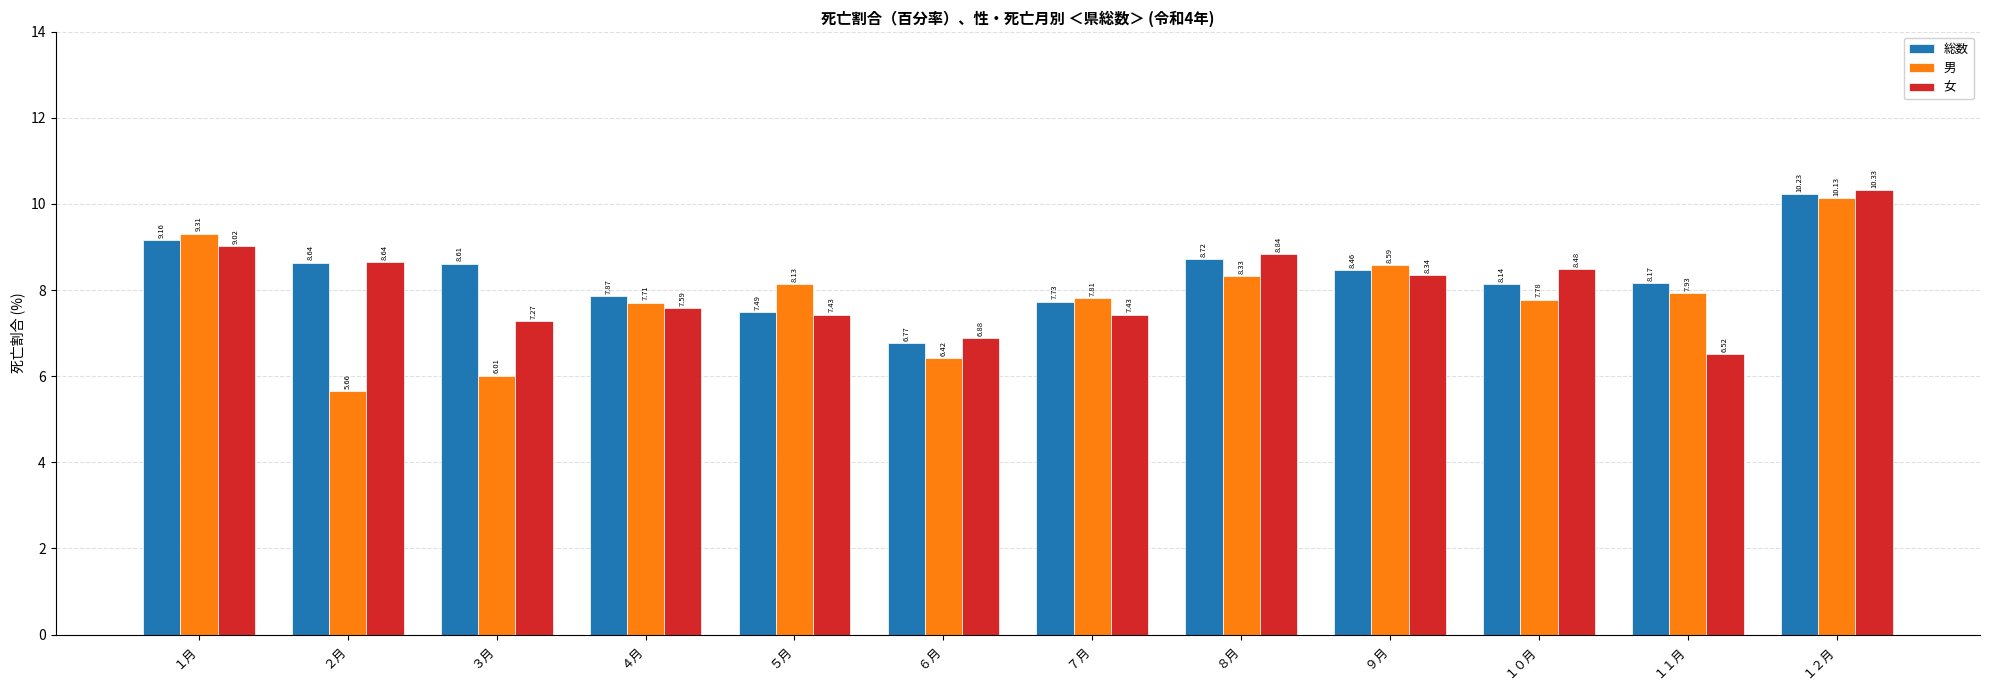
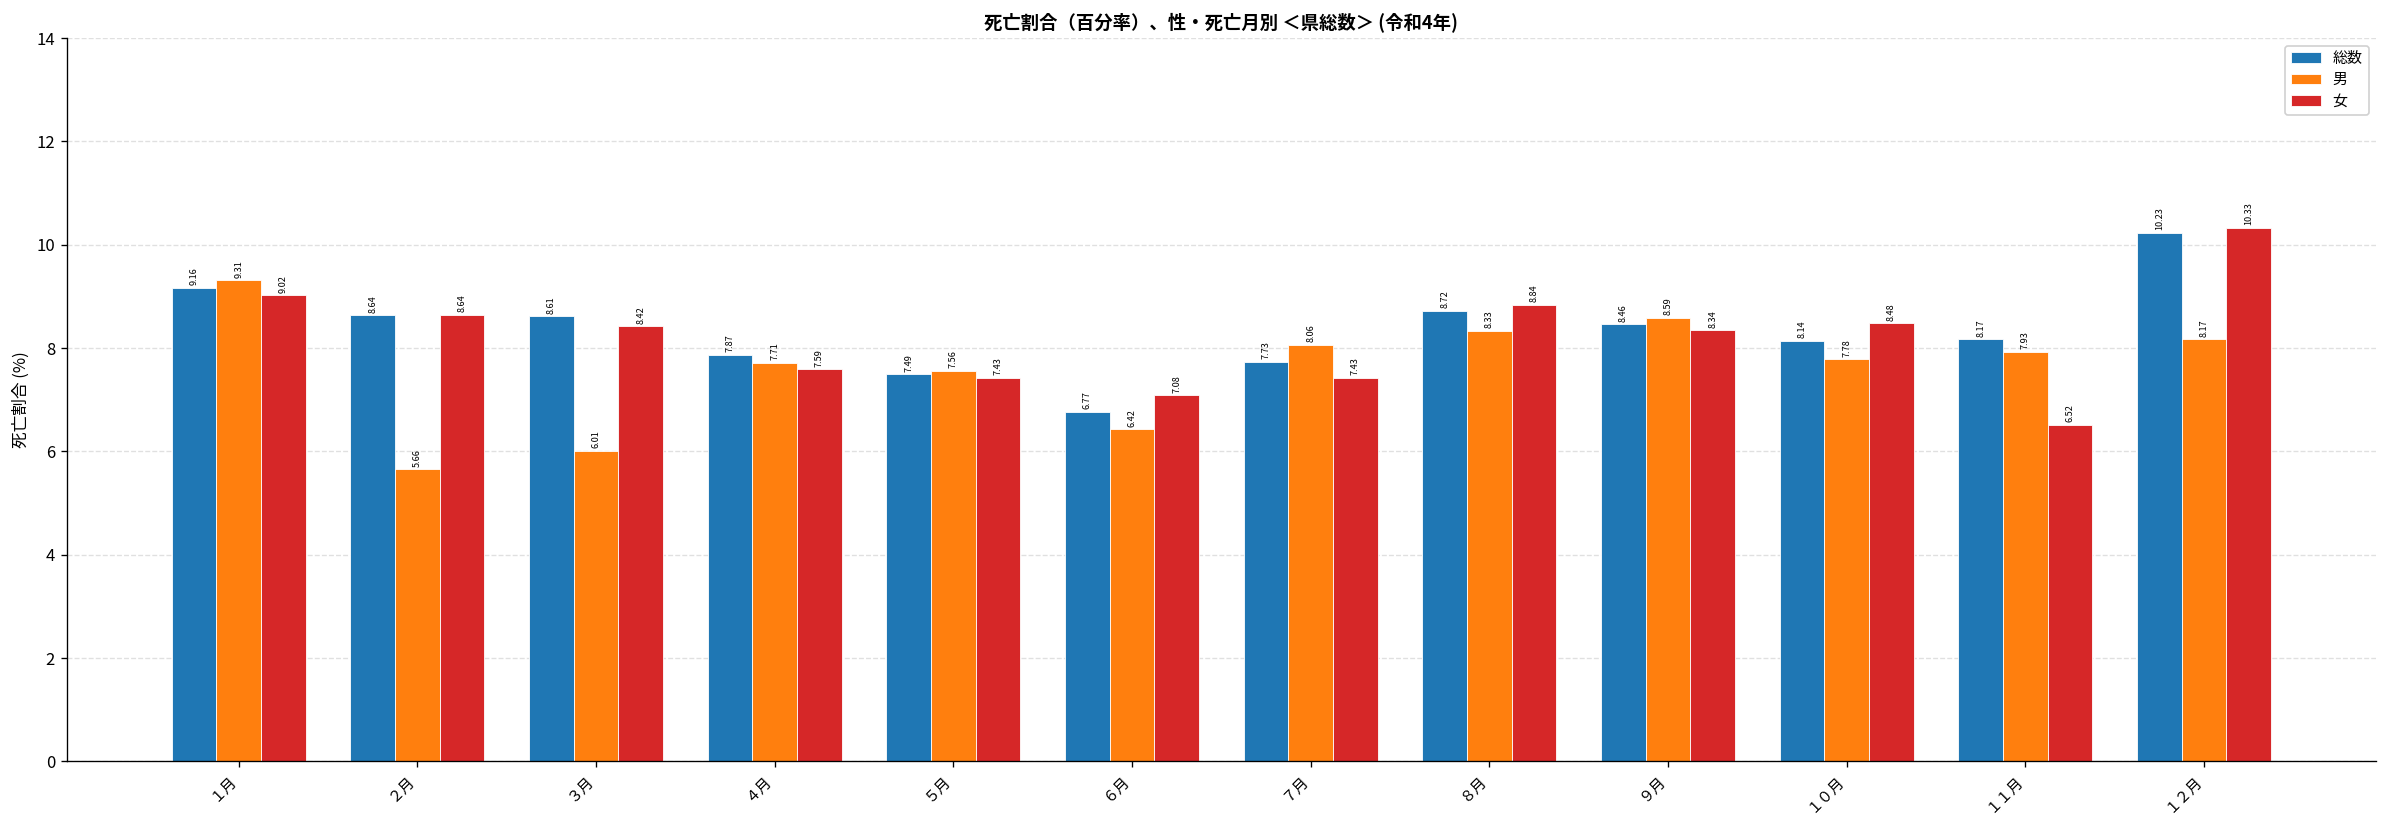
  {
    "総数": {
      "１月": 9.16,
      "２月": 8.64,
      "３月": 8.61,
      "４月": 7.87,
      "５月": 7.49,
      "６月": 6.77,
      "７月": 7.73,
      "８月": 8.72,
      "９月": 8.46,
      "１０月": 8.14,
      "１１月": 8.17,
      "１２月": 10.23
    },
    "男": {
      "１月": 9.31,
      "２月": 5.66,
      "３月": 6.01,
      "４月": 7.71,
-     "５月": 8.13,
+     "５月": 7.56,
      "６月": 6.42,
-     "７月": 7.81,
+     "７月": 8.06,
      "８月": 8.33,
      "９月": 8.59,
      "１０月": 7.78,
      "１１月": 7.93,
-     "１２月": 10.13
+     "１２月": 8.17
    },
    "女": {
      "１月": 9.02,
      "２月": 8.64,
-     "３月": 7.27,
+     "３月": 8.42,
      "４月": 7.59,
      "５月": 7.43,
-     "６月": 6.88,
+     "６月": 7.08,
      "７月": 7.43,
      "８月": 8.84,
      "９月": 8.34,
      "１０月": 8.48,
      "１１月": 6.52,
      "１２月": 10.33
    }
  }
